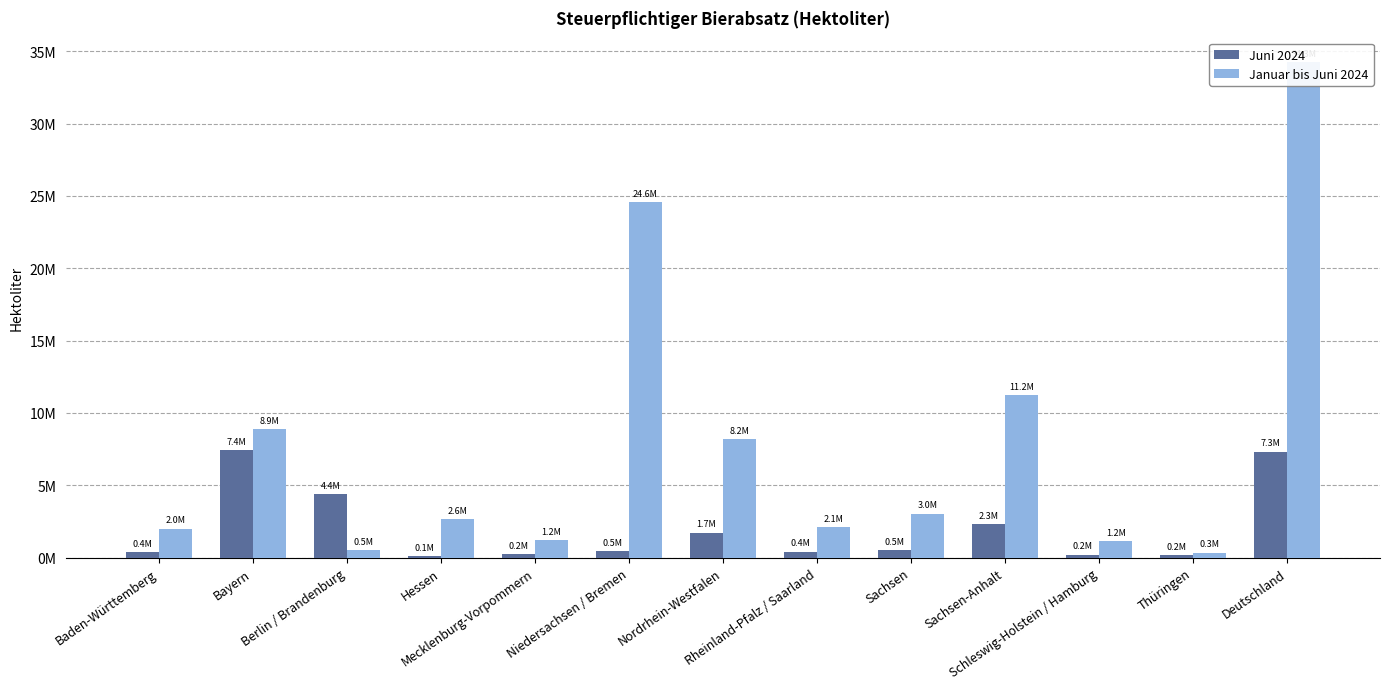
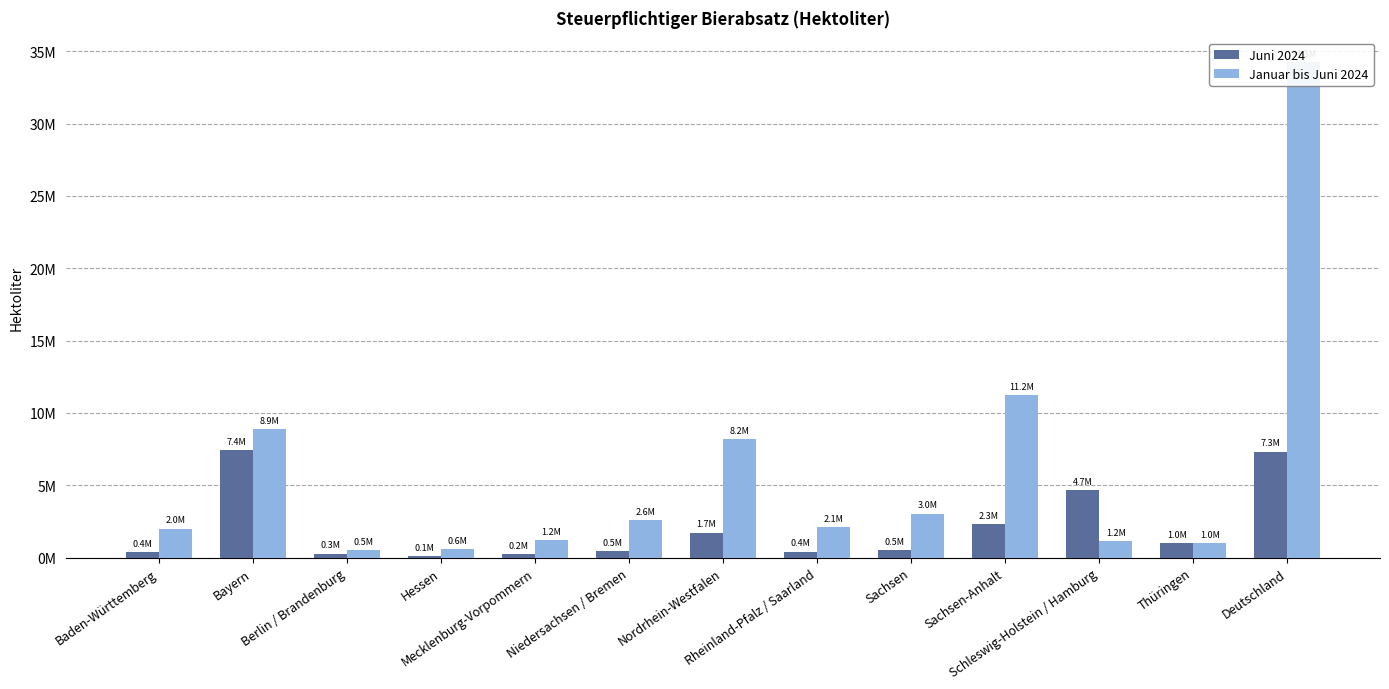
  {
    "Juni 2024": {
      "Baden-Württemberg": "0.4M",
      "Bayern": "7.4M",
-     "Berlin / Brandenburg": "4.4M",
+     "Berlin / Brandenburg": "0.3M",
      "Hessen": "0.1M",
      "Mecklenburg-Vorpommern": "0.2M",
      "Niedersachsen / Bremen": "0.5M",
      "Nordrhein-Westfalen": "1.7M",
      "Rheinland-Pfalz / Saarland": "0.4M",
      "Sachsen": "0.5M",
      "Sachsen-Anhalt": "2.3M",
-     "Schleswig-Holstein / Hamburg": "0.2M",
-     "Thüringen": "0.2M",
+     "Schleswig-Holstein / Hamburg": "4.7M",
+     "Thüringen": "1.0M",
      "Deutschland": "7.3M"
    },
    "Januar bis Juni 2024": {
      "Baden-Württemberg": "2.0M",
      "Bayern": "8.9M",
      "Berlin / Brandenburg": "0.5M",
-     "Hessen": "2.6M",
+     "Hessen": "0.6M",
      "Mecklenburg-Vorpommern": "1.2M",
-     "Niedersachsen / Bremen": "24.6M",
+     "Niedersachsen / Bremen": "2.6M",
      "Nordrhein-Westfalen": "8.2M",
      "Rheinland-Pfalz / Saarland": "2.1M",
      "Sachsen": "3.0M",
      "Sachsen-Anhalt": "11.2M",
      "Schleswig-Holstein / Hamburg": "1.2M",
-     "Thüringen": "0.3M"
+     "Thüringen": "1.0M"
    }
  }
